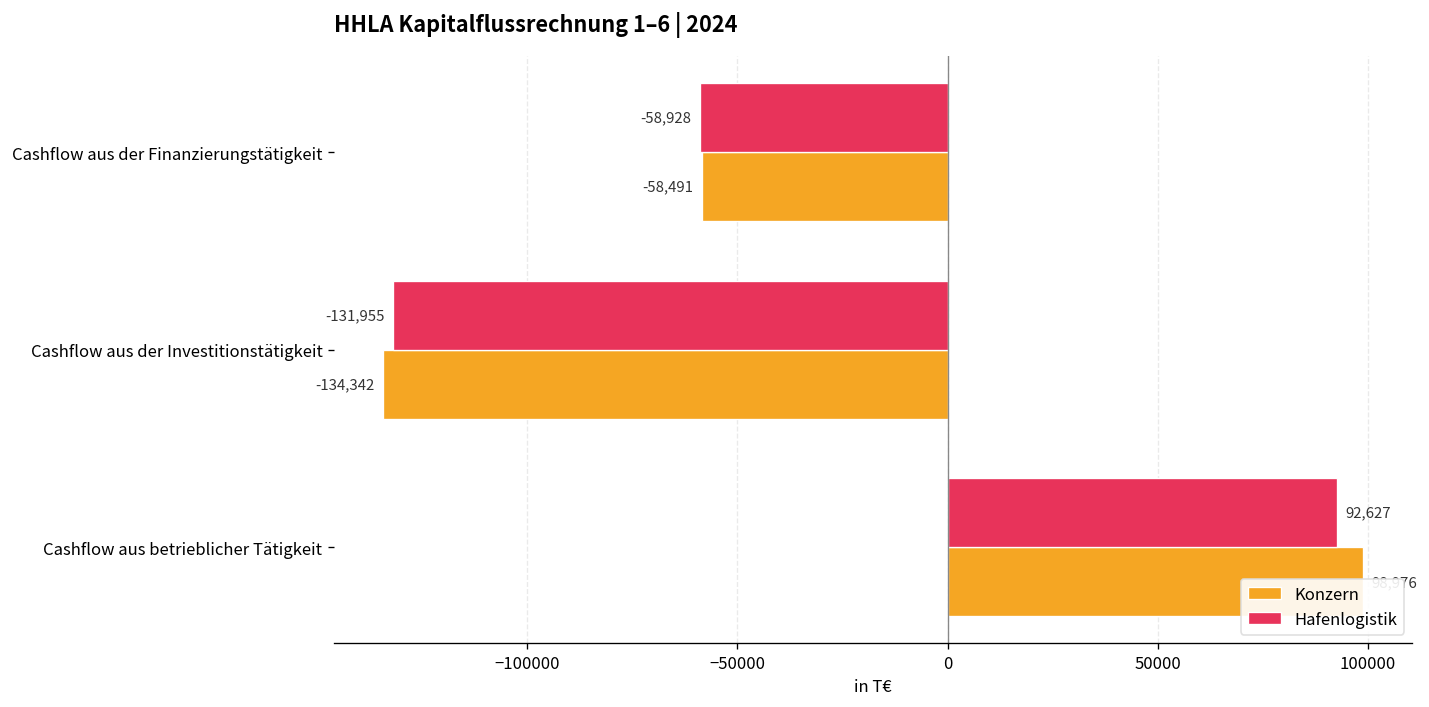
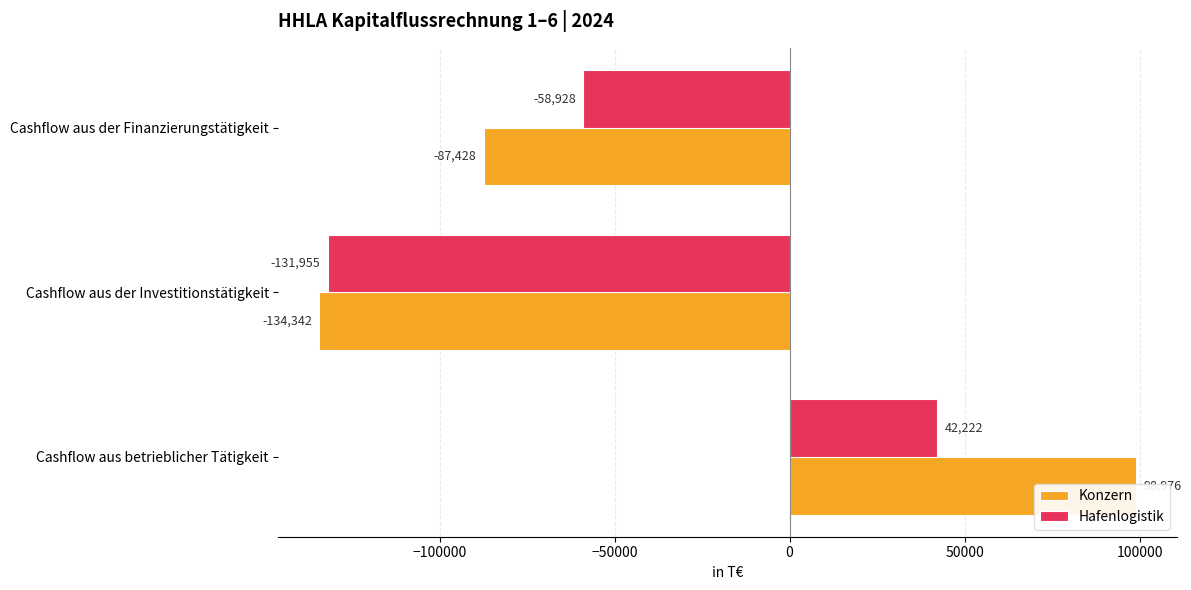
  {
    "Konzern": {
-     "Cashflow aus der Finanzierungstätigkeit": "-58,491",
+     "Cashflow aus der Finanzierungstätigkeit": "-87,428",
      "Cashflow aus der Investitionstätigkeit": "-134,342"
    },
    "Hafenlogistik": {
      "Cashflow aus der Finanzierungstätigkeit": "-58,928",
      "Cashflow aus der Investitionstätigkeit": "-131,955",
-     "Cashflow aus betrieblicher Tätigkeit": "92,627"
+     "Cashflow aus betrieblicher Tätigkeit": "42,222"
    }
  }
